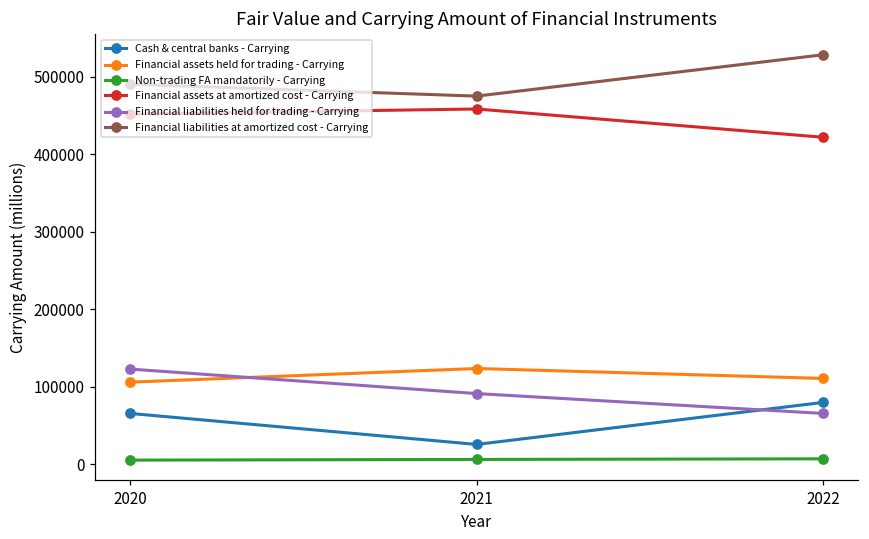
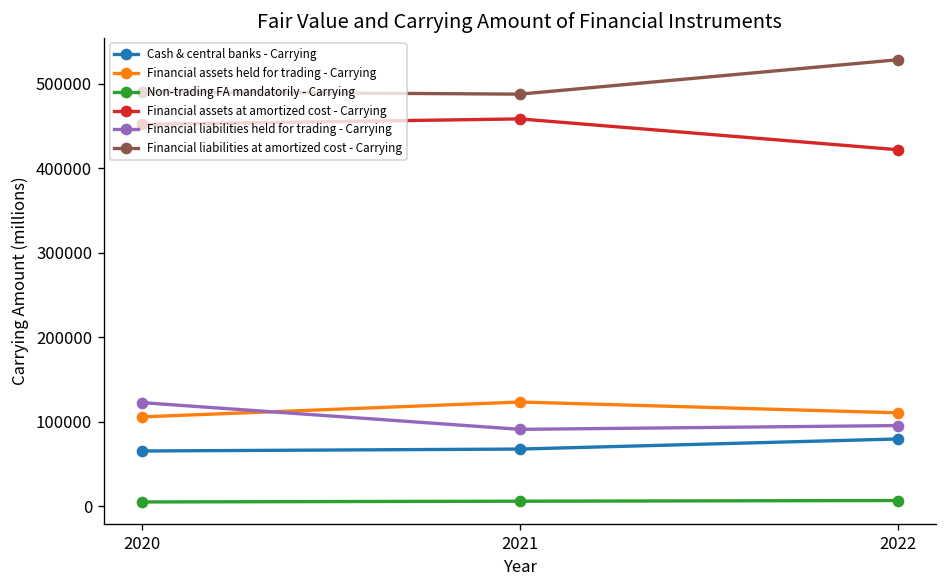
  {
    "Cash & central banks - Carrying": {
      "2020": 70000,
-     "2021": 30000,
+     "2021": 70000,
      "2022": 80000
    },
    "Financial assets held for trading - Carrying": {
      "2020": 110000,
      "2021": 120000,
      "2022": 110000
    },
    "Non-trading FA mandatorily - Carrying": {
      "2020": 10000,
      "2021": 10000,
      "2022": 10000
    },
    "Financial assets at amortized cost - Carrying": {
      "2021": 460000,
      "2022": 420000
    },
    "Financial liabilities held for trading - Carrying": {
      "2020": 120000,
      "2021": 90000,
-     "2022": 70000
+     "2022": 100000
    },
    "Financial liabilities at amortized cost - Carrying": {
-     "2021": 480000,
+     "2021": 490000,
      "2022": 530000
    }
  }
